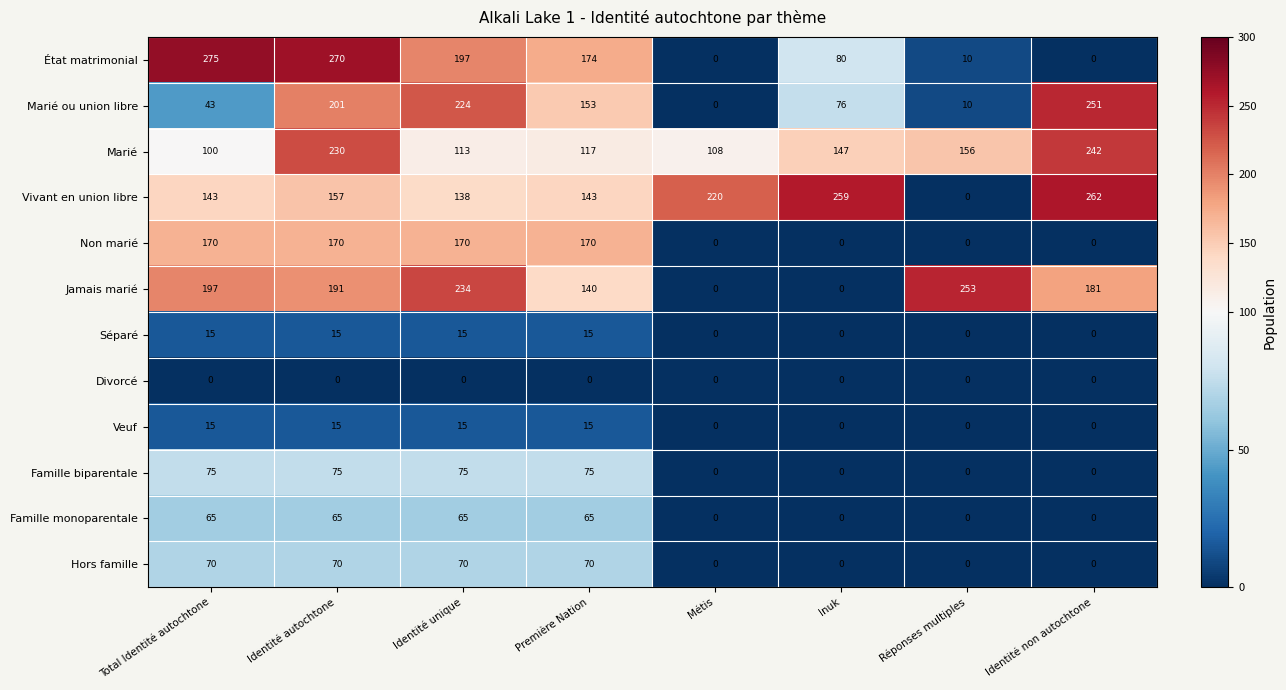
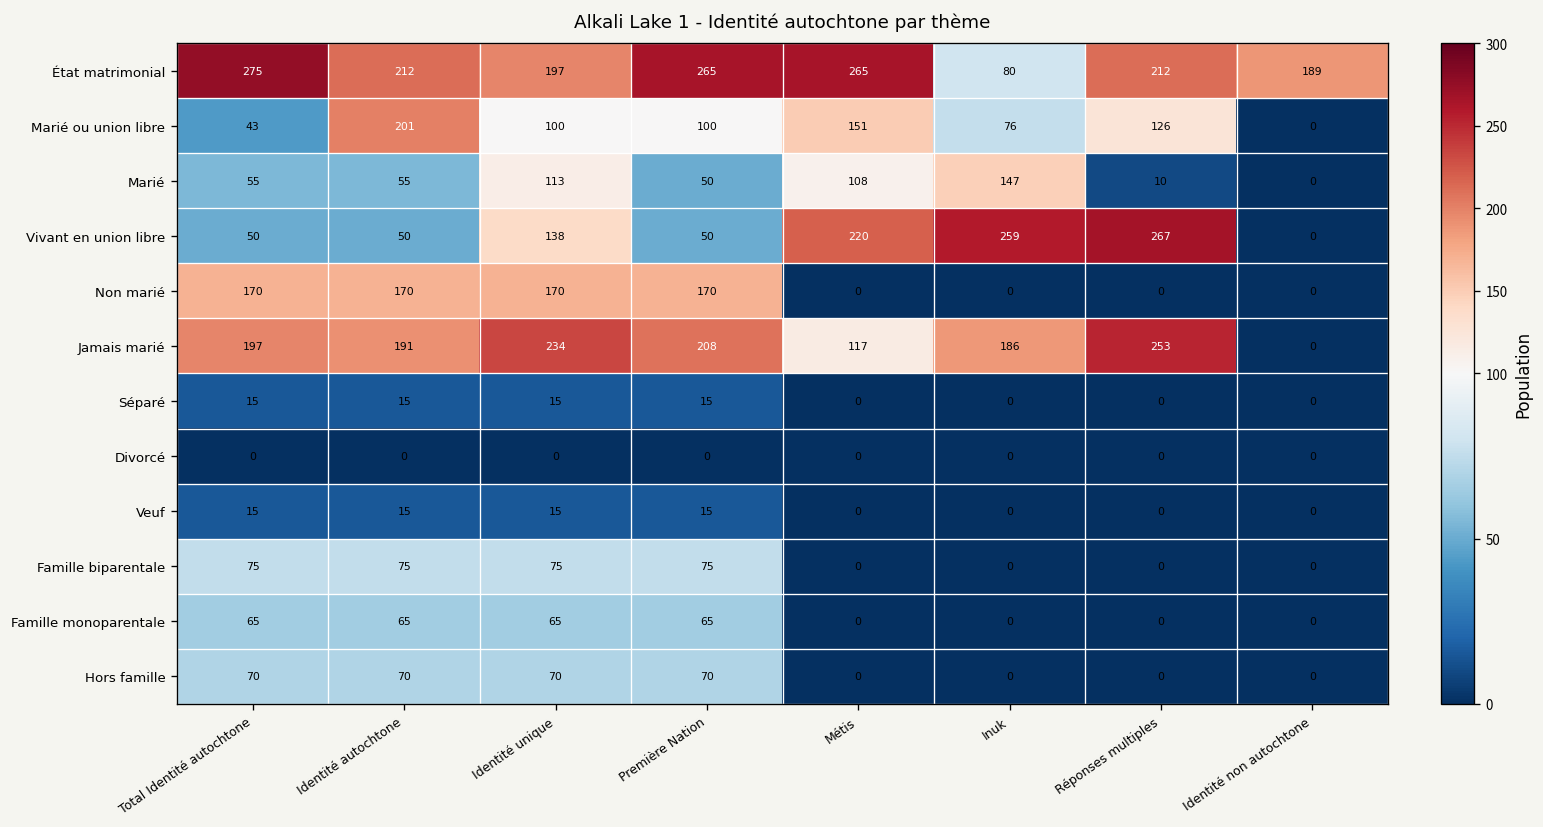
  {
    "État matrimonial": {
      "Total Identité autochtone": 275,
-     "Identité autochtone": 270,
+     "Identité autochtone": 212,
      "Identité unique": 197,
-     "Première Nation": 174,
-     "Métis": 0,
+     "Première Nation": 265,
+     "Métis": 265,
      "Inuk": 80,
-     "Réponses multiples": 10,
-     "Identité non autochtone": 0
+     "Réponses multiples": 212,
+     "Identité non autochtone": 189
    },
    "Marié ou union libre": {
      "Total Identité autochtone": 43,
      "Identité autochtone": 201,
-     "Identité unique": 224,
-     "Première Nation": 153,
-     "Métis": 0,
+     "Identité unique": 100,
+     "Première Nation": 100,
+     "Métis": 151,
      "Inuk": 76,
-     "Réponses multiples": 10,
-     "Identité non autochtone": 251
+     "Réponses multiples": 126,
+     "Identité non autochtone": 0
    },
    "Marié": {
-     "Total Identité autochtone": 100,
-     "Identité autochtone": 230,
+     "Total Identité autochtone": 55,
+     "Identité autochtone": 55,
      "Identité unique": 113,
-     "Première Nation": 117,
+     "Première Nation": 50,
      "Métis": 108,
      "Inuk": 147,
-     "Réponses multiples": 156,
-     "Identité non autochtone": 242
+     "Réponses multiples": 10,
+     "Identité non autochtone": 0
    },
    "Vivant en union libre": {
-     "Total Identité autochtone": 143,
-     "Identité autochtone": 157,
+     "Total Identité autochtone": 50,
+     "Identité autochtone": 50,
      "Identité unique": 138,
-     "Première Nation": 143,
+     "Première Nation": 50,
      "Métis": 220,
      "Inuk": 259,
-     "Réponses multiples": 0,
-     "Identité non autochtone": 262
+     "Réponses multiples": 267,
+     "Identité non autochtone": 0
    },
    "Non marié": {
      "Total Identité autochtone": 170,
      "Identité autochtone": 170,
      "Identité unique": 170,
      "Première Nation": 170,
      "Métis": 0,
      "Inuk": 0,
      "Réponses multiples": 0,
      "Identité non autochtone": 0
    },
    "Jamais marié": {
      "Total Identité autochtone": 197,
      "Identité autochtone": 191,
      "Identité unique": 234,
-     "Première Nation": 140,
-     "Métis": 0,
-     "Inuk": 0,
+     "Première Nation": 208,
+     "Métis": 117,
+     "Inuk": 186,
      "Réponses multiples": 253,
-     "Identité non autochtone": 181
+     "Identité non autochtone": 0
    },
    "Séparé": {
      "Total Identité autochtone": 15,
      "Identité autochtone": 15,
      "Identité unique": 15,
      "Première Nation": 15,
      "Métis": 0,
      "Inuk": 0,
      "Réponses multiples": 0,
      "Identité non autochtone": 0
    },
    "Divorcé": {
      "Total Identité autochtone": 0,
      "Identité autochtone": 0,
      "Identité unique": 0,
      "Première Nation": 0,
      "Métis": 0,
      "Inuk": 0,
      "Réponses multiples": 0,
      "Identité non autochtone": 0
    },
    "Veuf": {
      "Total Identité autochtone": 15,
      "Identité autochtone": 15,
      "Identité unique": 15,
      "Première Nation": 15,
      "Métis": 0,
      "Inuk": 0,
      "Réponses multiples": 0,
      "Identité non autochtone": 0
    },
    "Famille biparentale": {
      "Total Identité autochtone": 75,
      "Identité autochtone": 75,
      "Identité unique": 75,
      "Première Nation": 75,
      "Métis": 0,
      "Inuk": 0,
      "Réponses multiples": 0,
      "Identité non autochtone": 0
    },
    "Famille monoparentale": {
      "Total Identité autochtone": 65,
      "Identité autochtone": 65,
      "Identité unique": 65,
      "Première Nation": 65,
      "Métis": 0,
      "Inuk": 0,
      "Réponses multiples": 0,
      "Identité non autochtone": 0
    },
    "Hors famille": {
      "Total Identité autochtone": 70,
      "Identité autochtone": 70,
      "Identité unique": 70,
      "Première Nation": 70,
      "Métis": 0,
      "Inuk": 0,
      "Réponses multiples": 0,
      "Identité non autochtone": 0
    }
  }
